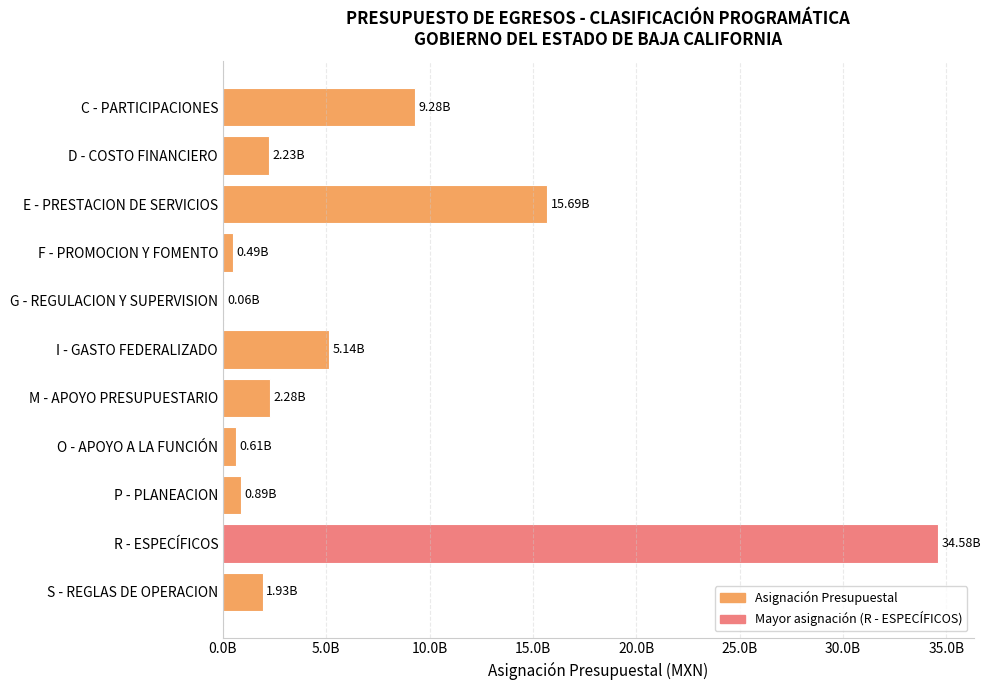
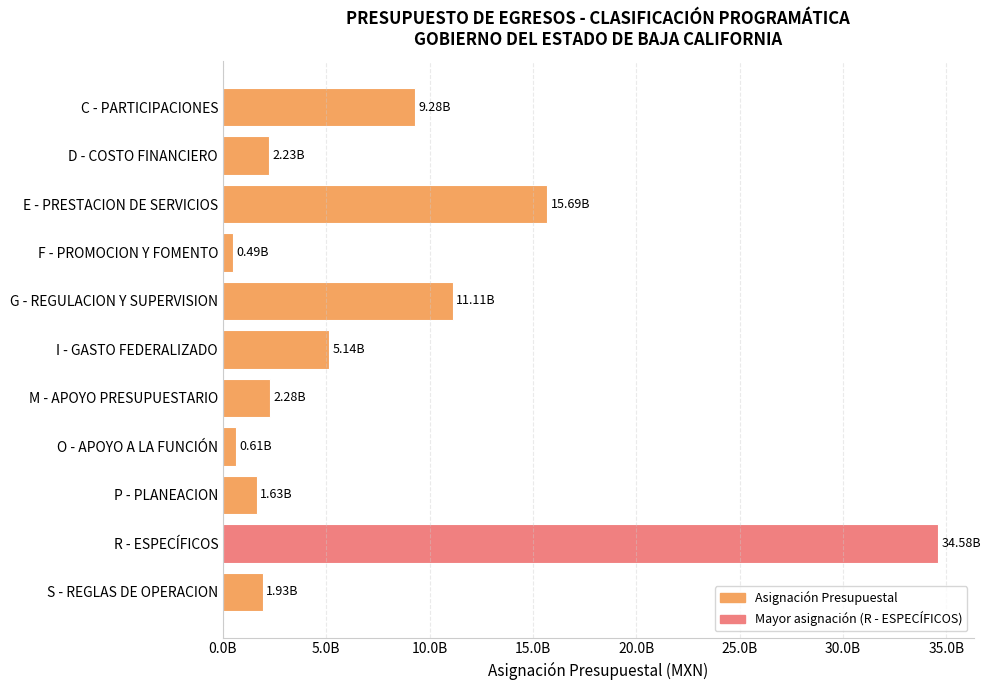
  {
    "C - PARTICIPACIONES": "9.28B",
    "D - COSTO FINANCIERO": "2.23B",
    "E - PRESTACION DE SERVICIOS": "15.69B",
    "F - PROMOCION Y FOMENTO": "0.49B",
-   "G - REGULACION Y SUPERVISION": "0.06B",
+   "G - REGULACION Y SUPERVISION": "11.11B",
    "I - GASTO FEDERALIZADO": "5.14B",
    "M - APOYO PRESUPUESTARIO": "2.28B",
    "O - APOYO A LA FUNCIÓN": "0.61B",
-   "P - PLANEACION": "0.89B",
+   "P - PLANEACION": "1.63B",
    "R - ESPECÍFICOS": "34.58B",
    "S - REGLAS DE OPERACION": "1.93B"
  }
